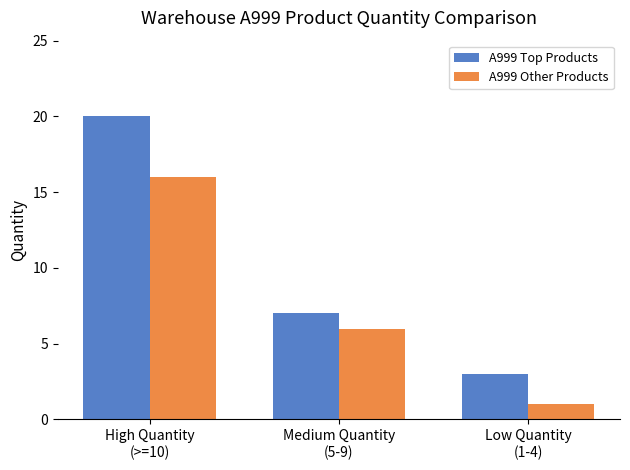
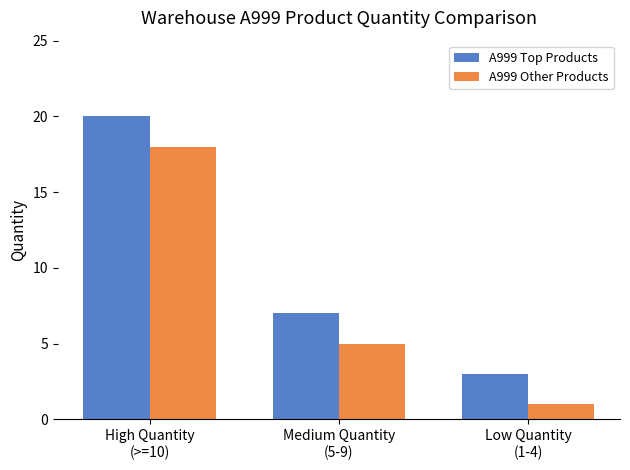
  {
    "A999 Top Products": {
      "High Quantity (>=10)": 20,
      "Medium Quantity (5-9)": 7,
      "Low Quantity (1-4)": 3
    },
    "A999 Other Products": {
-     "High Quantity (>=10)": 16,
-     "Medium Quantity (5-9)": 6,
+     "High Quantity (>=10)": 18,
+     "Medium Quantity (5-9)": 5,
      "Low Quantity (1-4)": 1
    }
  }
